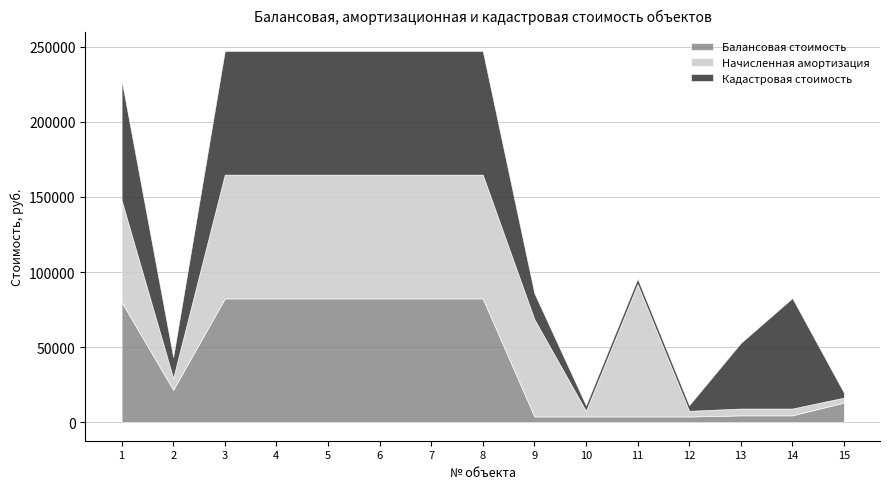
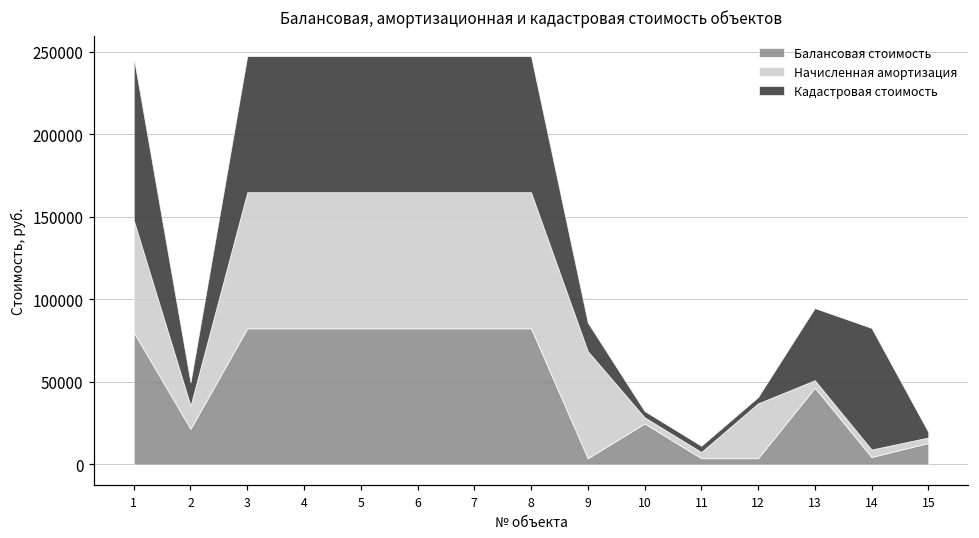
  {
    "Балансовая стоимость": {
      "1": 80000,
      "2": 22000,
      "3": 82000,
      "4": 82000,
      "5": 82000,
      "6": 82000,
      "7": 82000,
      "8": 82000,
      "9": 4000,
-     "10": 4000,
+     "10": 25000,
      "11": 4000,
      "12": 4000,
-     "13": 5000,
+     "13": 47000,
      "14": 5000,
      "15": 13000
    },
    "Начисленная амортизация": {
      "1": 68000,
-     "2": 8000,
+     "2": 14000,
      "3": 82000,
      "4": 82000,
      "5": 82000,
      "6": 82000,
      "7": 82000,
      "8": 82000,
      "9": 65000,
      "10": 4000,
-     "11": 88000,
-     "12": 4000,
+     "11": 4000,
+     "12": 33000,
      "13": 5000,
      "14": 5000,
      "15": 3000
    },
    "Кадастровая стоимость": {
-     "1": 80000,
+     "1": 99000,
      "2": 14000,
      "3": 82000,
      "4": 82000,
      "5": 82000,
      "6": 82000,
      "7": 82000,
      "8": 82000,
      "9": 17000,
      "10": 4000,
      "11": 4000,
      "12": 4000,
      "13": 44000,
      "14": 74000,
      "15": 3000
    }
  }
